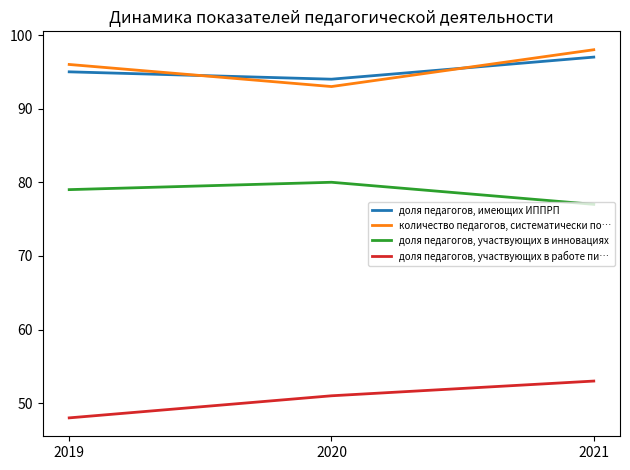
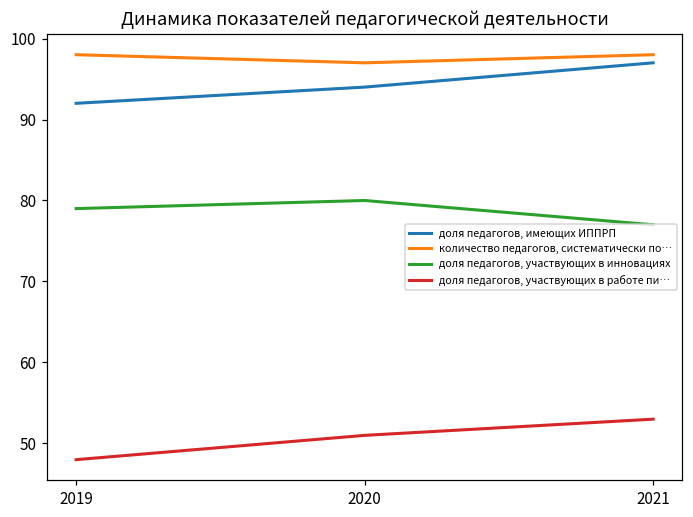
  {
    "доля педагогов, имеющих ИППРП": {
-     "2019": 95,
+     "2019": 92,
      "2020": 94,
      "2021": 97
    },
    "количество педагогов, систематически по…": {
-     "2019": 96,
-     "2020": 93,
+     "2019": 98,
+     "2020": 97,
      "2021": 98
    },
    "доля педагогов, участвующих в инновациях": {
      "2019": 79,
      "2020": 80
    },
    "доля педагогов, участвующих в работе пи…": {
      "2019": 48,
      "2020": 51,
      "2021": 53
    }
  }
